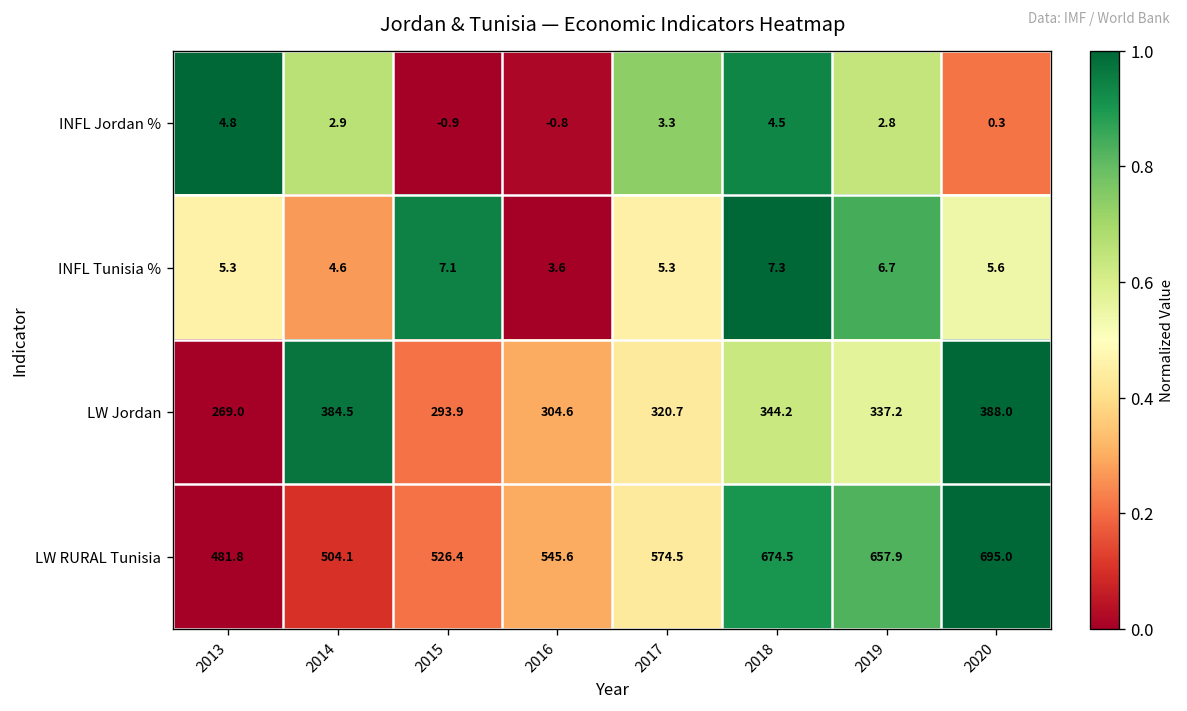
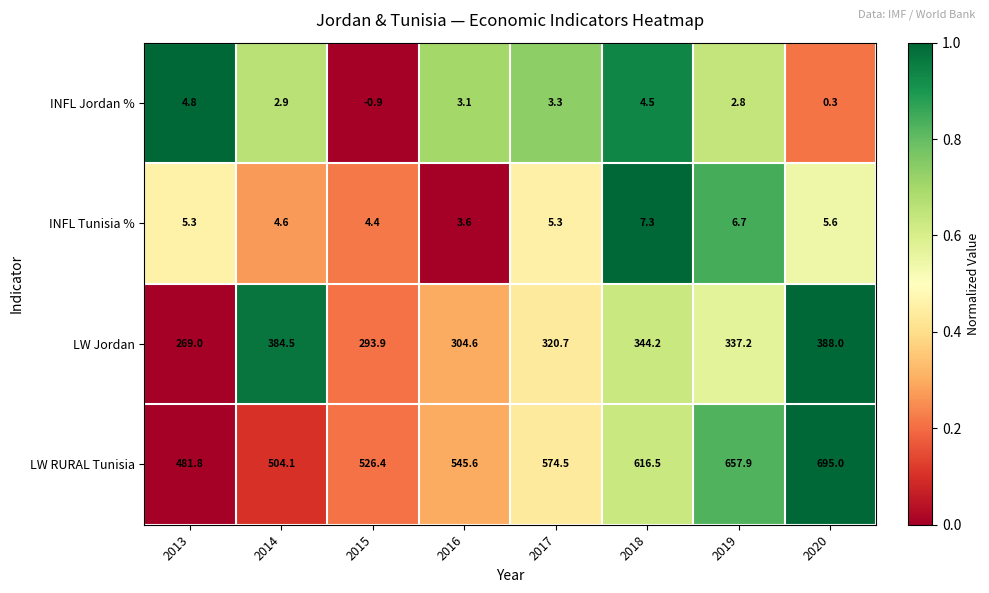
  {
    "INFL Jordan %": {
      "2013": 4.8,
      "2014": 2.9,
      "2015": -0.9,
-     "2016": -0.8,
+     "2016": 3.1,
      "2017": 3.3,
      "2018": 4.5,
      "2019": 2.8,
      "2020": 0.3
    },
    "INFL Tunisia %": {
      "2013": 5.3,
      "2014": 4.6,
-     "2015": 7.1,
+     "2015": 4.4,
      "2016": 3.6,
      "2017": 5.3,
      "2018": 7.3,
      "2019": 6.7,
      "2020": 5.6
    },
    "LW Jordan": {
      "2013": 269.0,
      "2014": 384.5,
      "2015": 293.9,
      "2016": 304.6,
      "2017": 320.7,
      "2018": 344.2,
      "2019": 337.2,
      "2020": 388.0
    },
    "LW RURAL Tunisia": {
      "2013": 481.8,
      "2014": 504.1,
      "2015": 526.4,
      "2016": 545.6,
      "2017": 574.5,
-     "2018": 674.5,
+     "2018": 616.5,
      "2019": 657.9,
      "2020": 695.0
    }
  }
